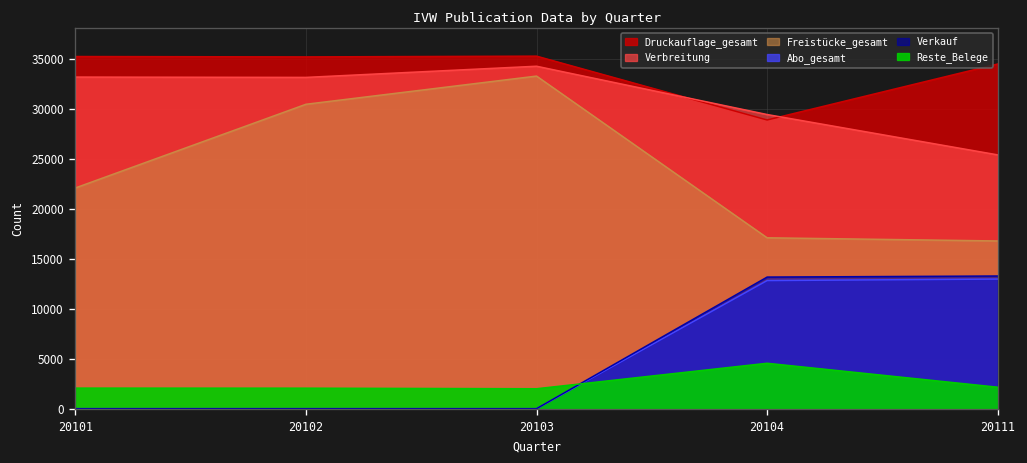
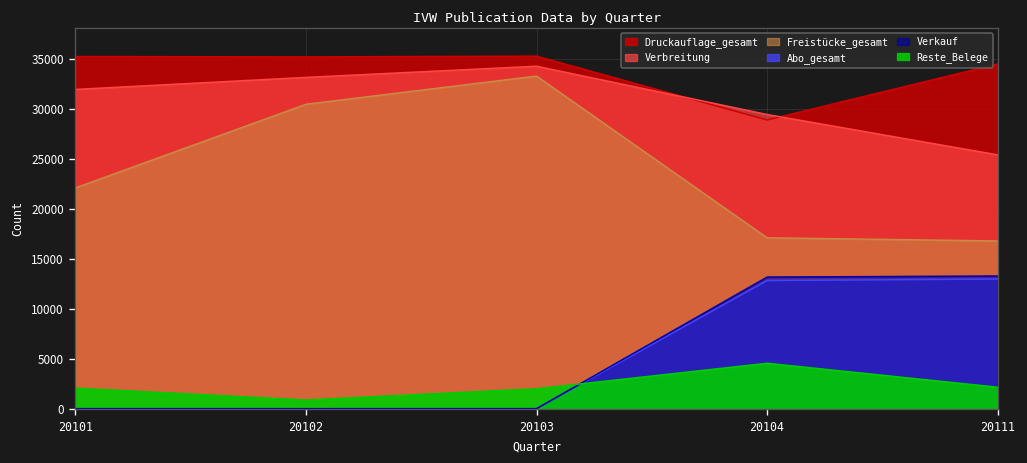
  {
    "Druckauflage_gesamt": {
      "20101": 35000,
      "20102": 35000,
      "20103": 35000,
      "20104": 29000,
      "20111": 35000
    },
    "Verbreitung": {
-     "20101": 33000,
+     "20101": 32000,
      "20102": 33000,
      "20103": 34000,
      "20104": 29000,
      "20111": 25000
    },
    "Freistücke_gesamt": {
      "20101": 22000,
      "20102": 30000,
      "20103": 33000,
      "20104": 17000,
      "20111": 17000
    },
    "Abo_gesamt": {
      "20104": 13000
    },
    "Verkauf": {
      "20104": 13000
    },
    "Reste_Belege": {
      "20101": 2000,
-     "20102": 2000,
+     "20102": 1000,
      "20103": 2000,
      "20104": 5000,
      "20111": 2000
    }
  }
